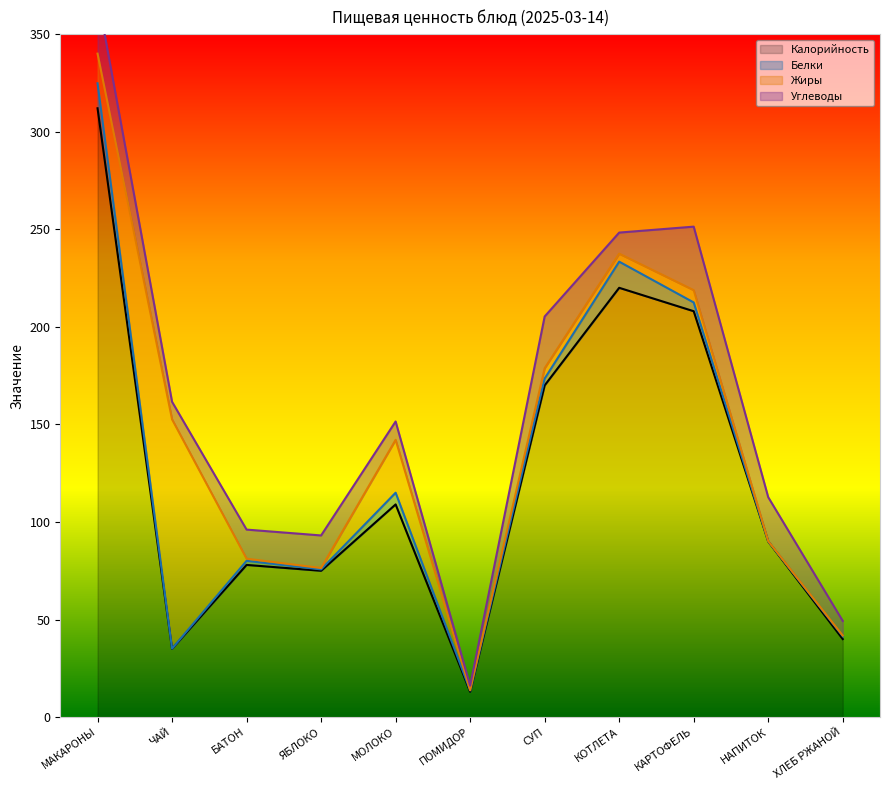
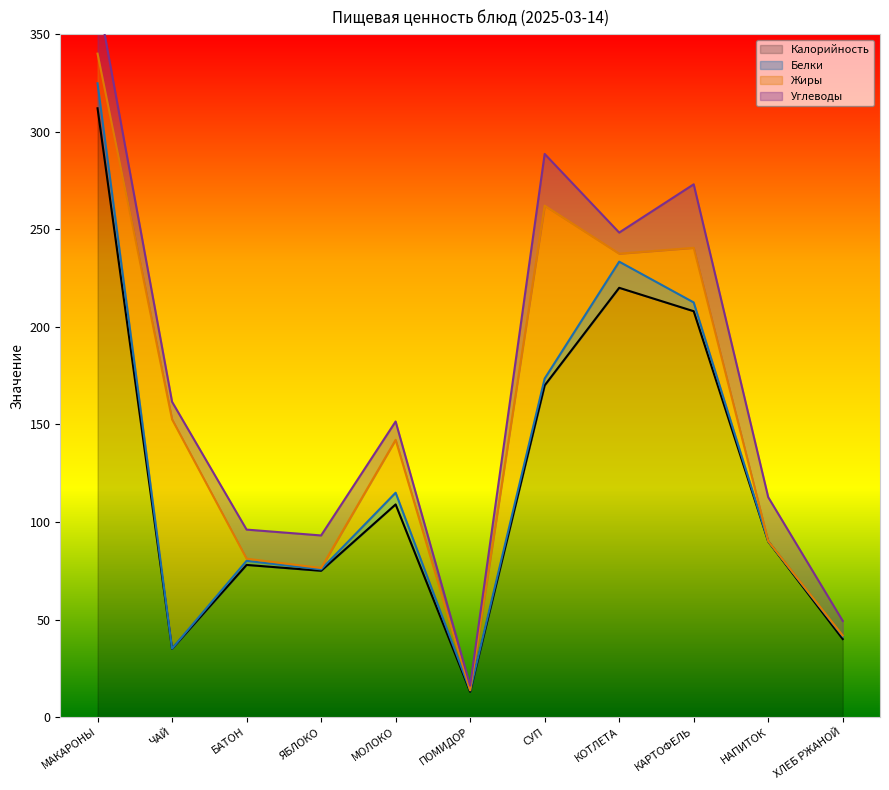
  {
    "Жиры": {
      "МАКАРОНЫ": 15,
      "ЧАЙ": 118,
      "МОЛОКО": 27,
-     "СУП": 5,
+     "СУП": 89,
      "КОТЛЕТА": 4,
-     "КАРТОФЕЛЬ": 6
+     "КАРТОФЕЛЬ": 28
    }
  }
